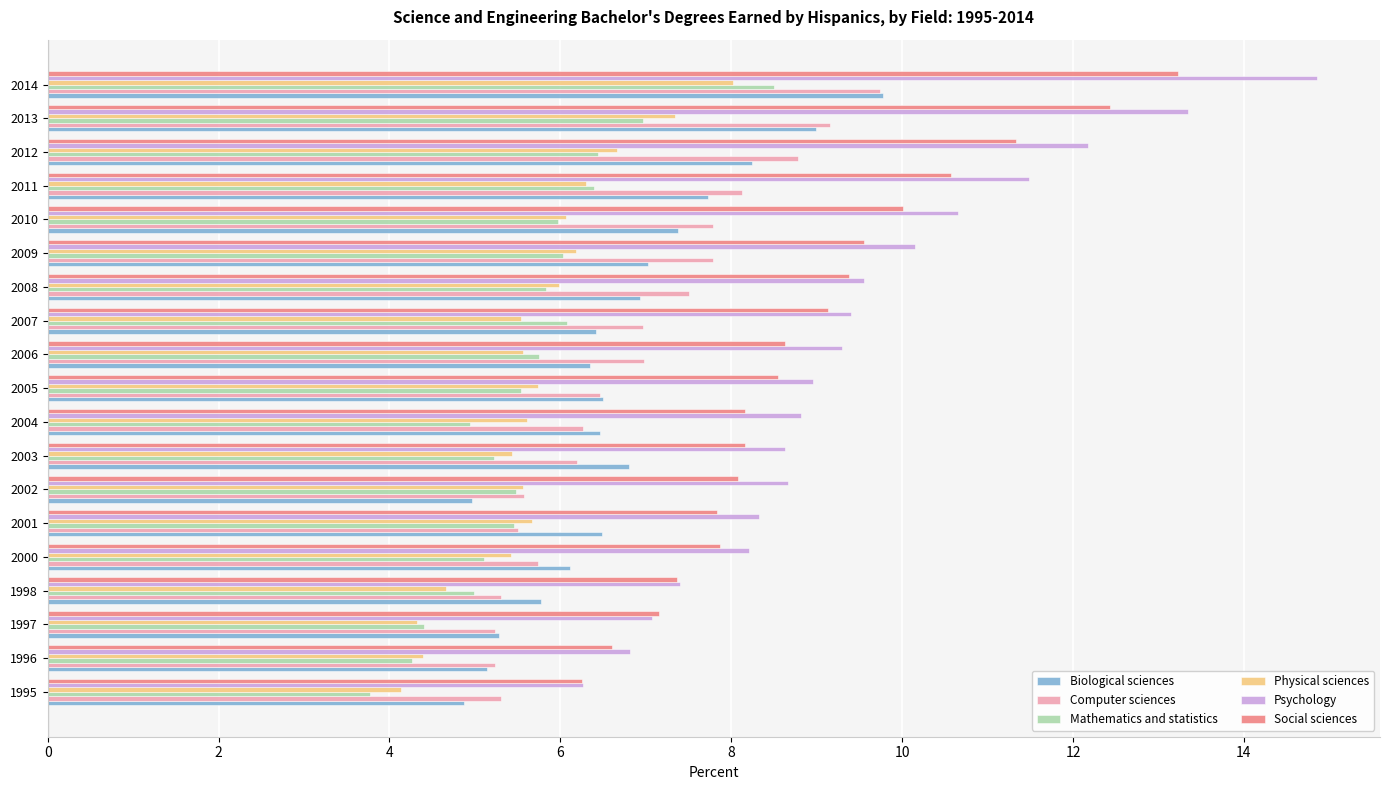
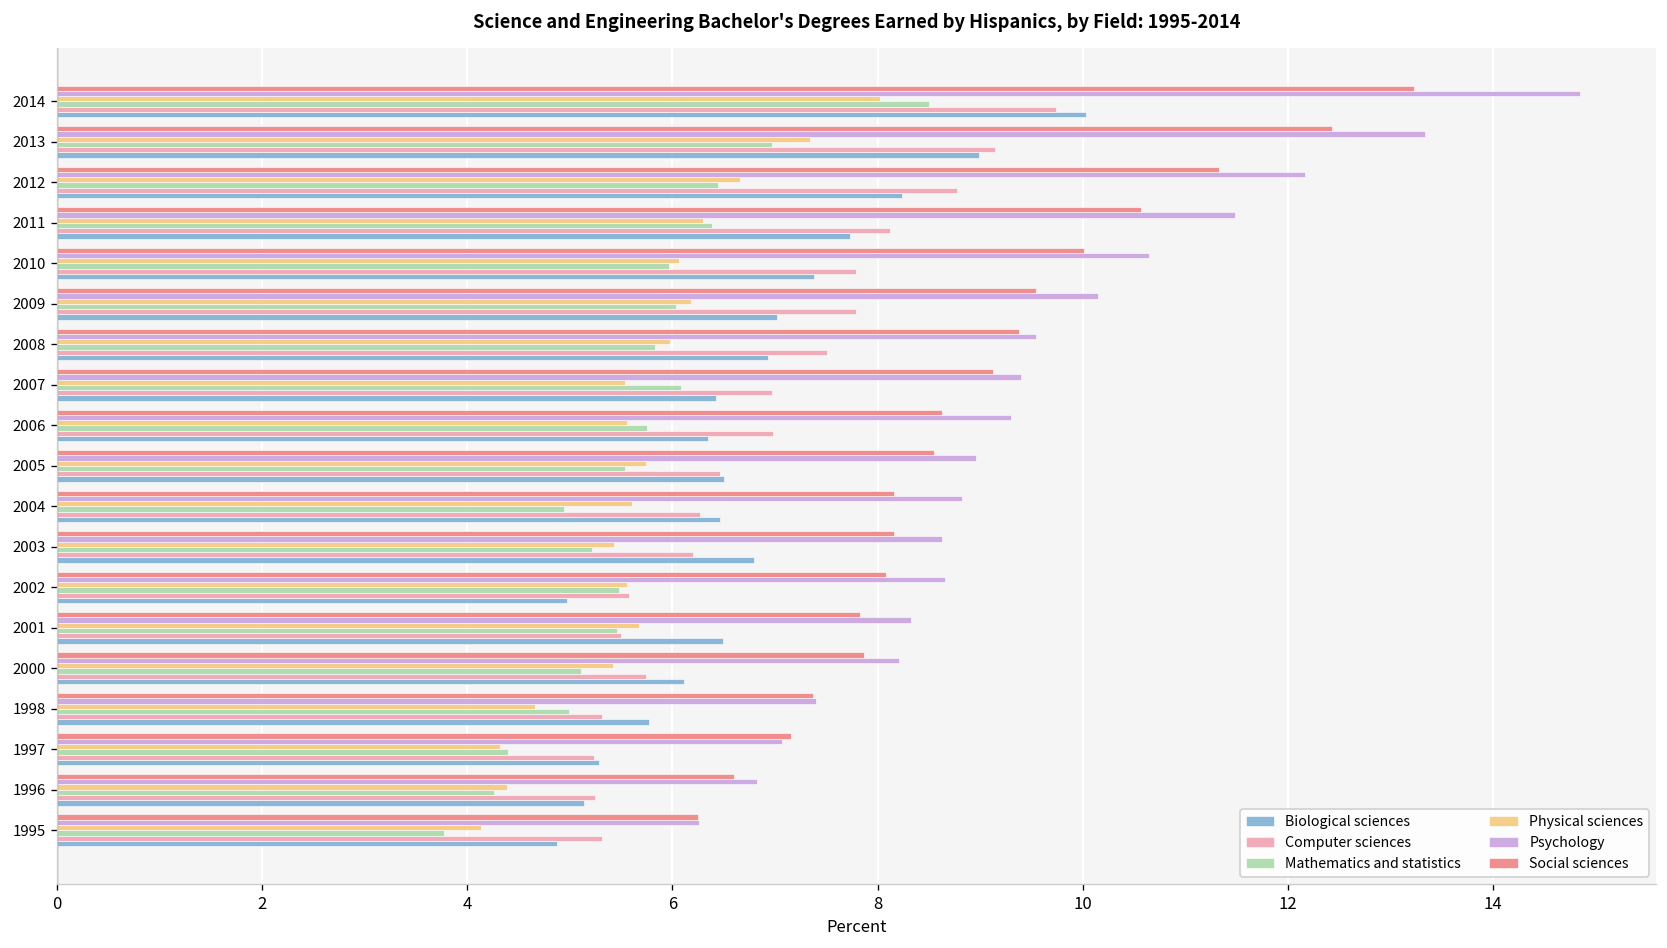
  {
    "Biological sciences": {
-     "2014": 9.8,
+     "2014": 10.0,
      "2013": 9.0,
      "2012": 8.2,
      "2011": 7.7,
      "2010": 7.4,
      "2009": 7.0,
      "2008": 6.9,
      "2007": 6.4,
      "2006": 6.4,
      "2005": 6.5,
      "2004": 6.5,
      "2003": 6.8,
      "2002": 5.0,
      "2001": 6.5,
      "2000": 6.1,
      "1998": 5.8,
      "1997": 5.3,
      "1996": 5.1,
      "1995": 4.9
    },
    "Mathematics and statistics": {
      "2014": 8.5,
      "2013": 7.0,
      "2012": 6.4,
      "2011": 6.4,
      "2010": 6.0,
      "2009": 6.0,
      "2008": 5.8,
      "2007": 6.1,
      "2006": 5.8,
      "2005": 5.5,
      "2004": 4.9,
      "2003": 5.2,
      "2002": 5.5,
      "2001": 5.5,
      "2000": 5.1,
      "1998": 5.0,
      "1997": 4.4,
      "1996": 4.3,
      "1995": 3.8
    },
    "Physical sciences": {
      "2014": 8.0,
      "2013": 7.3,
      "2012": 6.7,
      "2011": 6.3,
      "2010": 6.1,
      "2009": 6.2,
      "2008": 6.0,
      "2007": 5.5,
      "2006": 5.6,
      "2005": 5.7,
      "2004": 5.6,
      "2003": 5.4,
      "2002": 5.6,
      "2001": 5.7,
      "2000": 5.4,
      "1998": 4.7,
      "1997": 4.3,
      "1996": 4.4,
      "1995": 4.1
    },
    "Psychology": {
      "2014": 14.9,
      "2013": 13.3,
      "2012": 12.2,
      "2011": 11.5,
      "2010": 10.7,
      "2009": 10.2,
      "2008": 9.6,
      "2007": 9.4,
      "2006": 9.3,
      "2005": 9.0,
      "2004": 8.8,
      "2003": 8.6,
      "2002": 8.7,
      "2001": 8.3,
      "2000": 8.2,
      "1998": 7.4,
      "1997": 7.1,
      "1996": 6.8,
      "1995": 6.3
    }
  }
